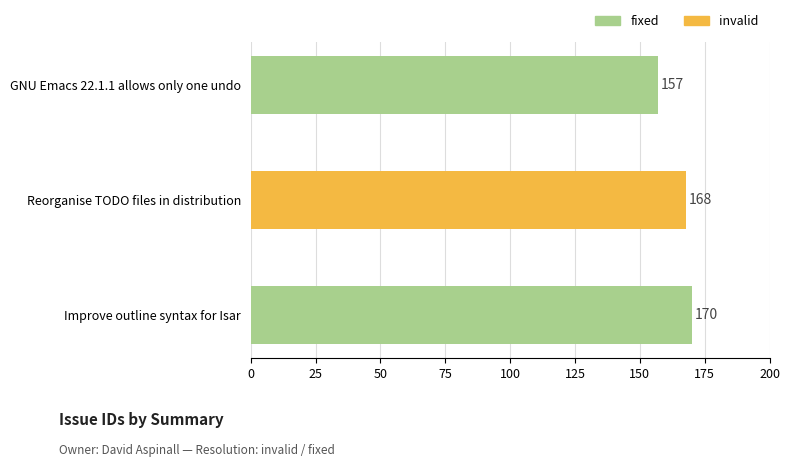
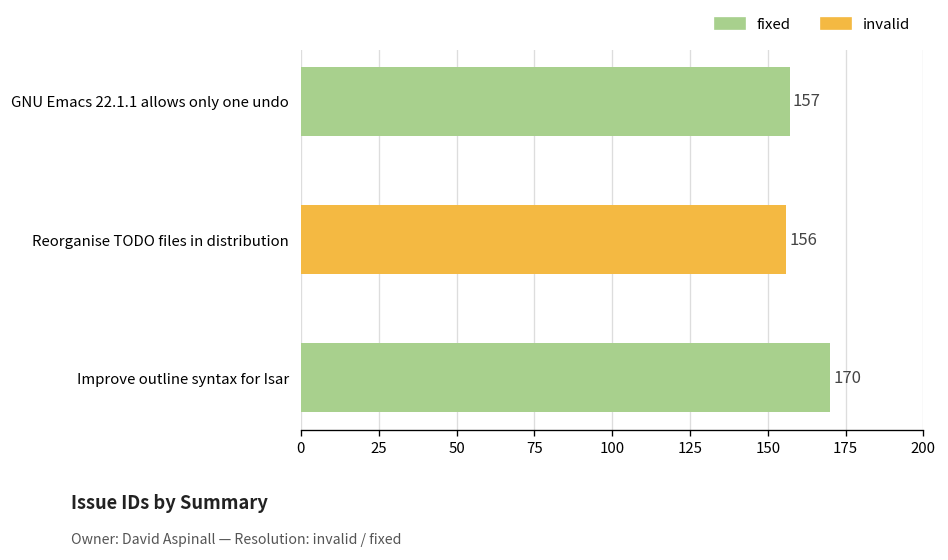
  {
    "GNU Emacs 22.1.1 allows only one undo": 157,
-   "Reorganise TODO files in distribution": 168,
+   "Reorganise TODO files in distribution": 156,
    "Improve outline syntax for Isar": 170
  }
